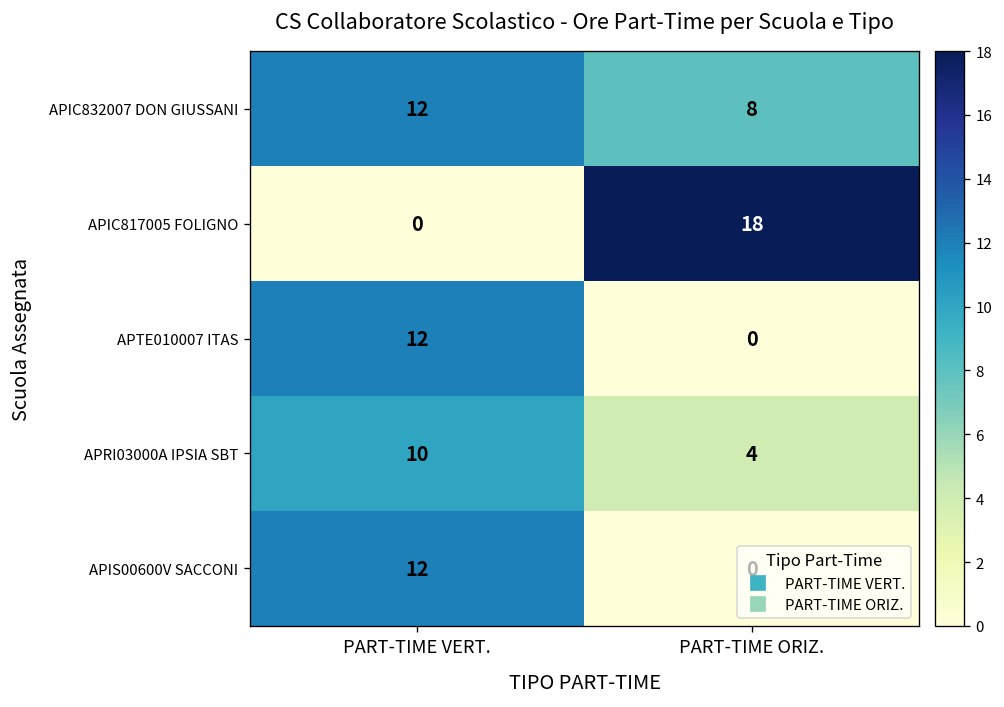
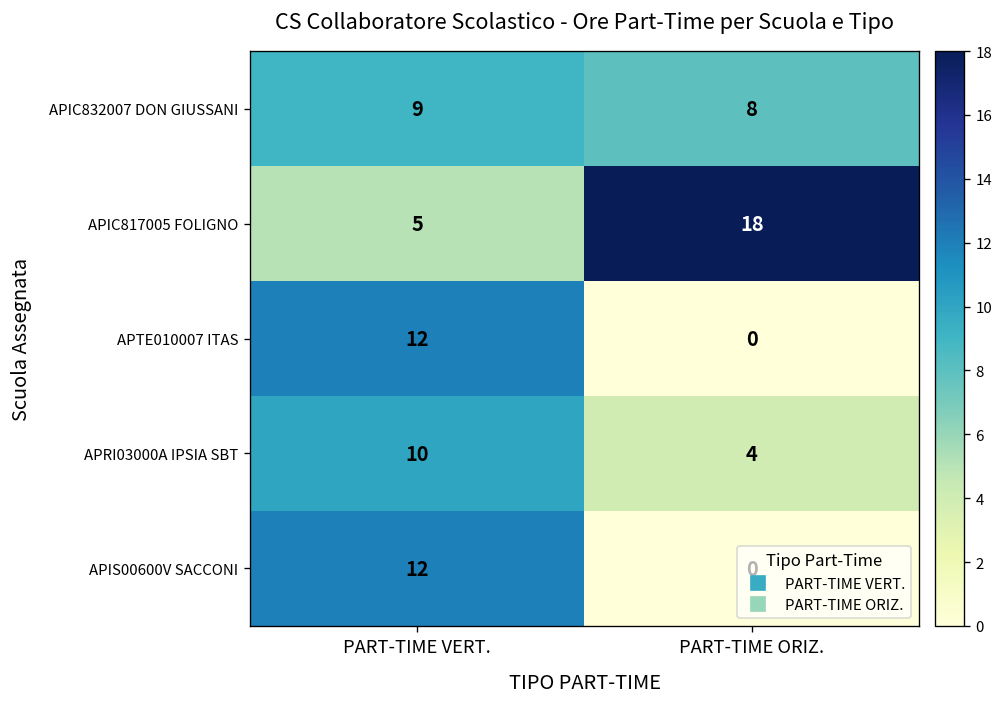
  {
    "APIC832007 DON GIUSSANI": {
-     "PART-TIME VERT.": 12,
+     "PART-TIME VERT.": 9,
      "PART-TIME ORIZ.": 8
    },
    "APIC817005 FOLIGNO": {
-     "PART-TIME VERT.": 0,
+     "PART-TIME VERT.": 5,
      "PART-TIME ORIZ.": 18
    },
    "APTE010007 ITAS": {
      "PART-TIME VERT.": 12,
      "PART-TIME ORIZ.": 0
    },
    "APRI03000A IPSIA SBT": {
      "PART-TIME VERT.": 10,
      "PART-TIME ORIZ.": 4
    },
    "APIS00600V SACCONI": {
      "PART-TIME VERT.": 12
    }
  }
